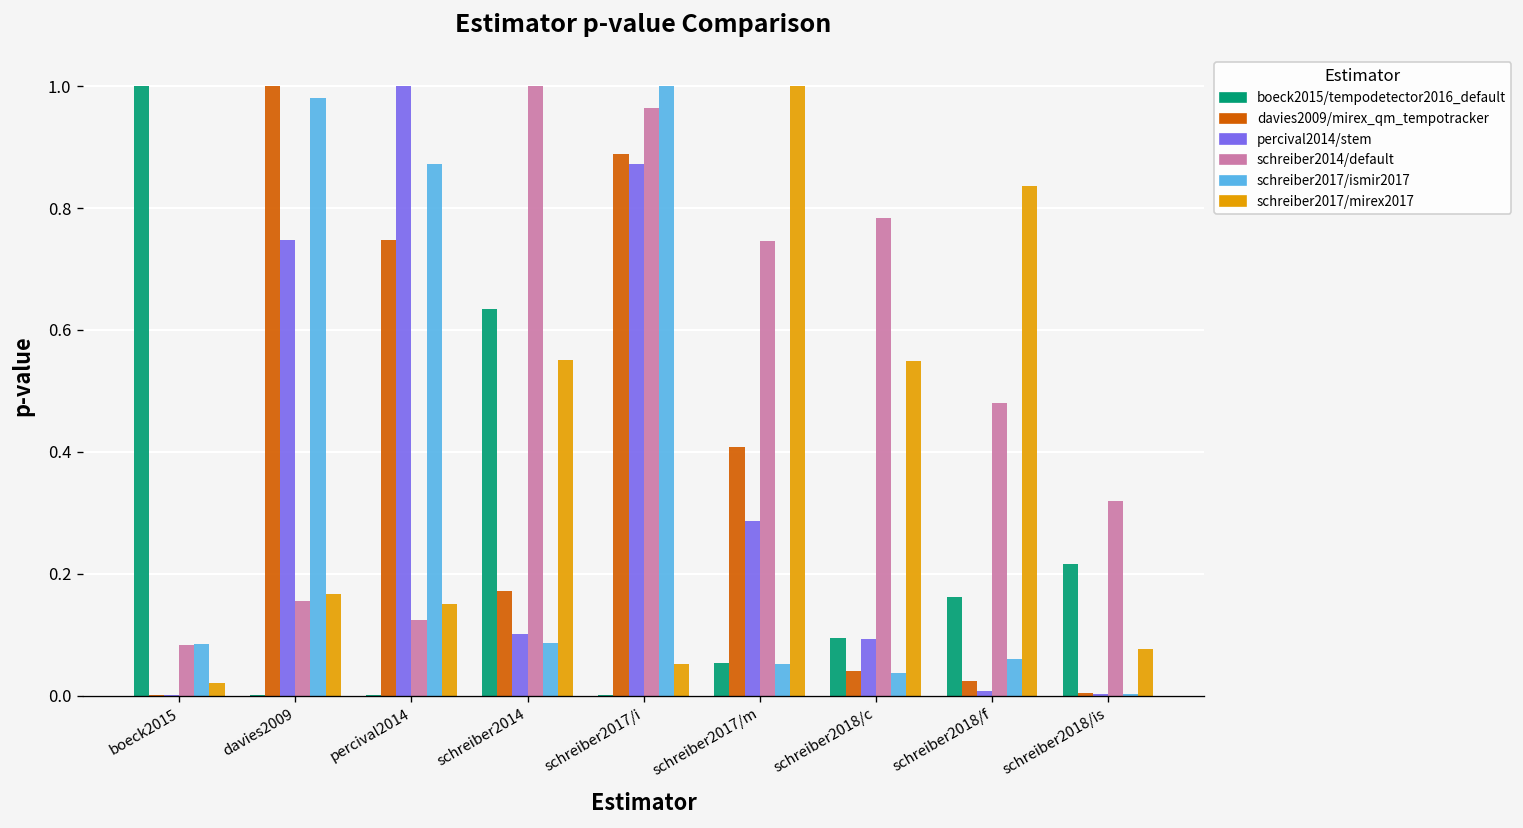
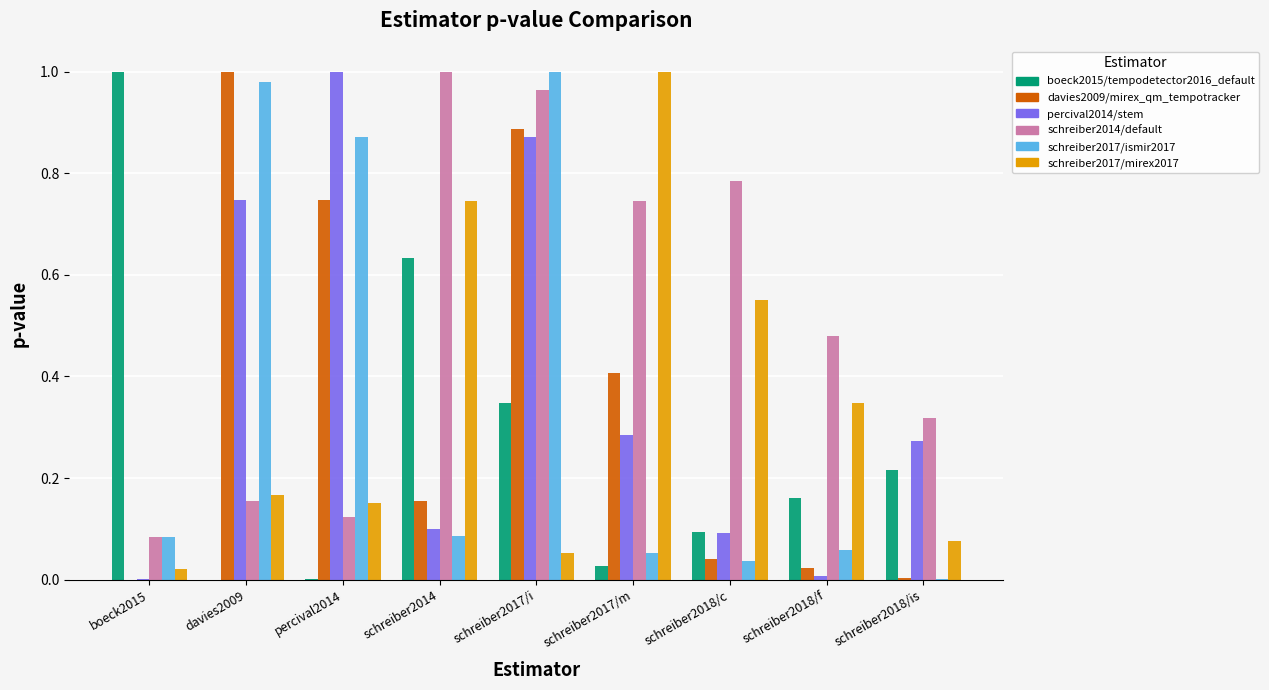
  {
    "boeck2015/tempodetector2016_default": {
      "boeck2015": 1.00,
      "schreiber2014": 0.63,
-     "schreiber2017/i": 0.00,
-     "schreiber2017/m": 0.05,
+     "schreiber2017/i": 0.35,
+     "schreiber2017/m": 0.03,
      "schreiber2018/c": 0.09,
      "schreiber2018/f": 0.16,
      "schreiber2018/is": 0.22
    },
    "davies2009/mirex_qm_tempotracker": {
      "davies2009": 1.00,
      "percival2014": 0.75,
-     "schreiber2014": 0.17,
+     "schreiber2014": 0.16,
      "schreiber2017/i": 0.89,
      "schreiber2017/m": 0.41,
      "schreiber2018/c": 0.04,
      "schreiber2018/f": 0.02
    },
    "percival2014/stem": {
      "davies2009": 0.75,
      "percival2014": 1.00,
      "schreiber2014": 0.10,
      "schreiber2017/i": 0.87,
      "schreiber2017/m": 0.29,
      "schreiber2018/c": 0.09,
      "schreiber2018/f": 0.01,
-     "schreiber2018/is": 0.00
+     "schreiber2018/is": 0.27
    },
    "schreiber2014/default": {
      "boeck2015": 0.08,
      "davies2009": 0.16,
      "percival2014": 0.12,
      "schreiber2014": 1.00,
      "schreiber2017/i": 0.96,
      "schreiber2017/m": 0.75,
      "schreiber2018/c": 0.78,
      "schreiber2018/f": 0.48,
      "schreiber2018/is": 0.32
    },
    "schreiber2017/ismir2017": {
      "boeck2015": 0.08,
      "davies2009": 0.98,
      "percival2014": 0.87,
      "schreiber2014": 0.09,
      "schreiber2017/i": 1.00,
      "schreiber2017/m": 0.05,
      "schreiber2018/c": 0.04,
      "schreiber2018/f": 0.06
    },
    "schreiber2017/mirex2017": {
      "boeck2015": 0.02,
      "davies2009": 0.17,
      "percival2014": 0.15,
-     "schreiber2014": 0.55,
+     "schreiber2014": 0.75,
      "schreiber2017/i": 0.05,
      "schreiber2017/m": 1.00,
      "schreiber2018/c": 0.55,
-     "schreiber2018/f": 0.84,
+     "schreiber2018/f": 0.35,
      "schreiber2018/is": 0.08
    }
  }
